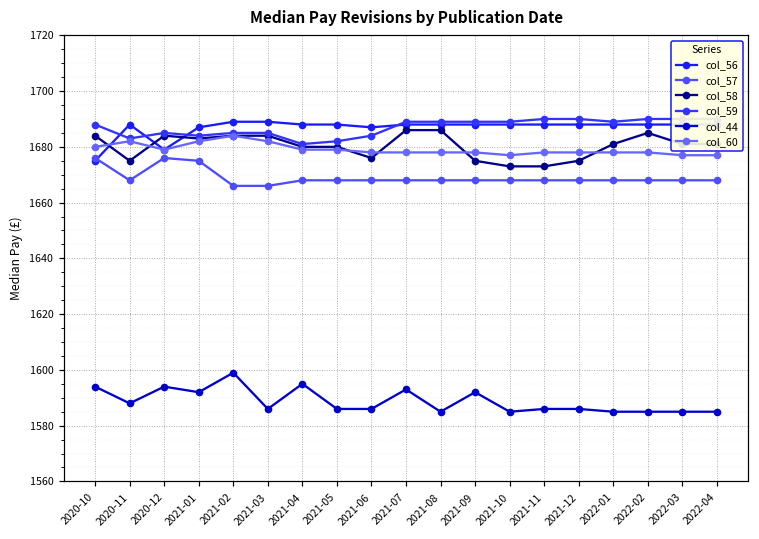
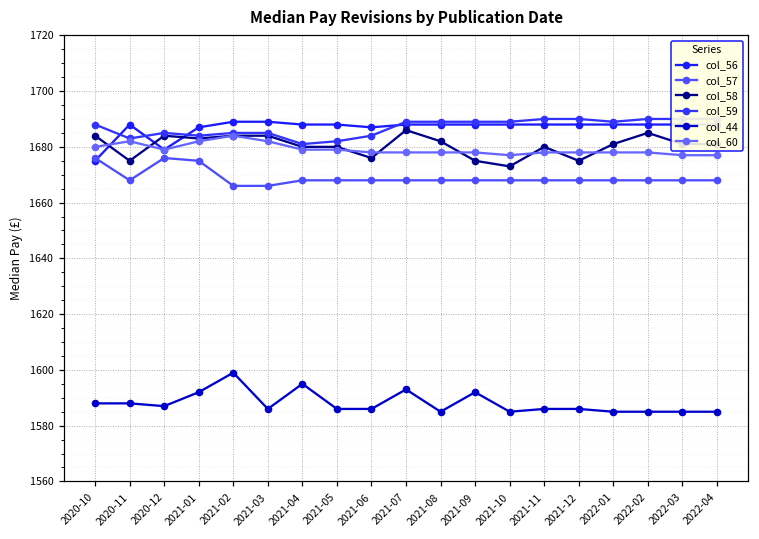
  {
    "col_58": {
      "2020-10": 1684,
      "2020-11": 1675,
      "2020-12": 1684,
      "2021-03": 1684,
      "2021-06": 1676,
      "2021-07": 1686,
-     "2021-08": 1686,
+     "2021-08": 1682,
      "2021-09": 1675,
      "2021-10": 1673,
-     "2021-11": 1673,
+     "2021-11": 1680,
      "2021-12": 1675,
      "2022-01": 1681,
      "2022-02": 1685
    },
    "col_44": {
-     "2020-10": 1594,
+     "2020-10": 1588,
      "2020-11": 1588,
-     "2020-12": 1594,
+     "2020-12": 1587,
      "2021-01": 1592,
      "2021-02": 1599,
      "2021-03": 1586,
      "2021-04": 1595,
      "2021-05": 1586,
      "2021-06": 1586,
      "2021-07": 1593,
      "2021-08": 1585,
      "2021-09": 1592,
      "2021-10": 1585,
      "2021-11": 1586,
      "2021-12": 1586,
      "2022-01": 1585,
      "2022-02": 1585,
      "2022-03": 1585,
      "2022-04": 1585
    }
  }
